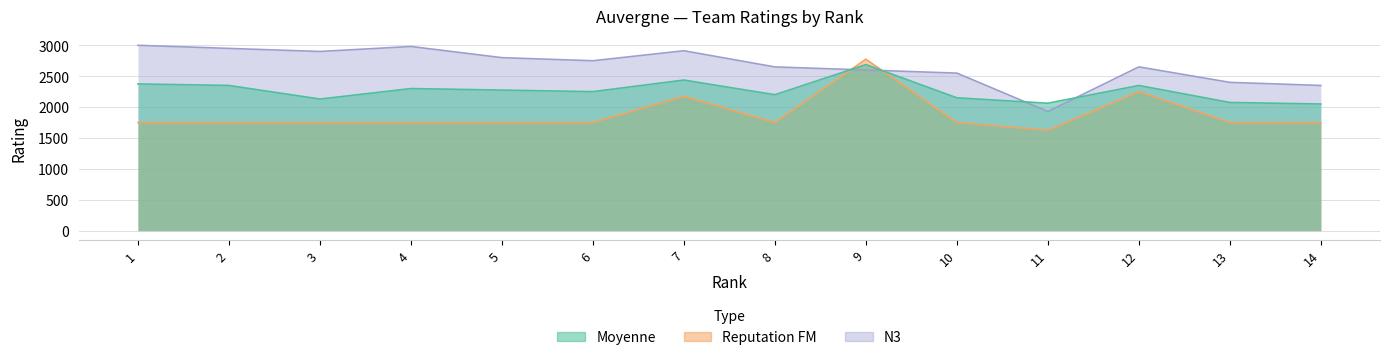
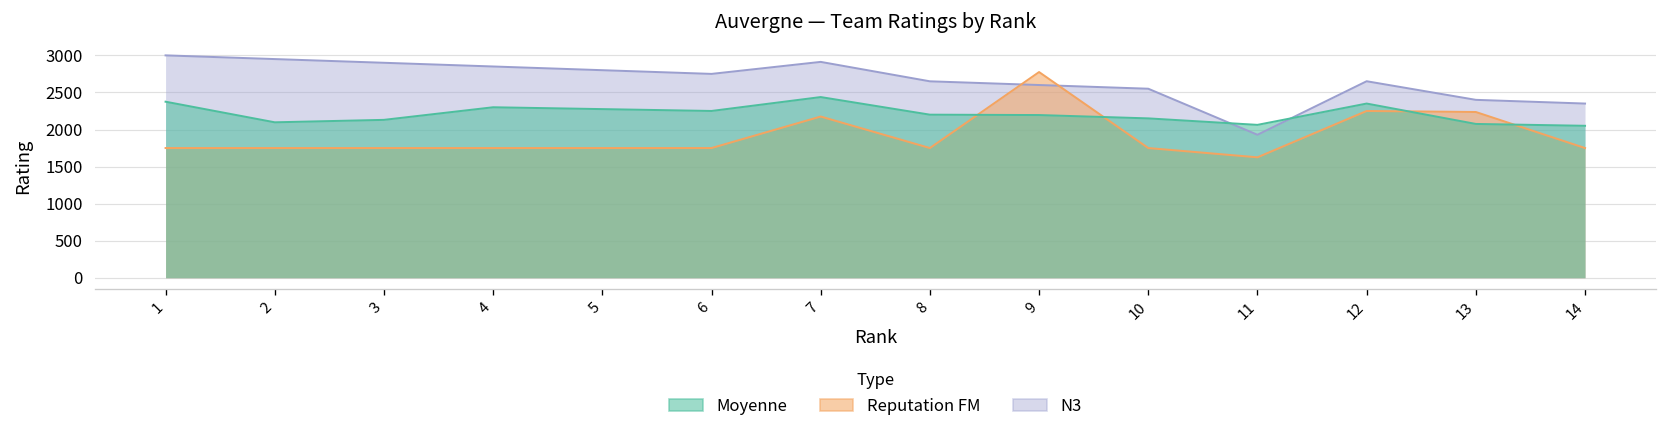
  {
    "N3": {
      "1": 3000,
      "2": 3000,
      "3": 2900,
-     "4": 3000,
+     "4": 2900,
      "5": 2800,
      "6": 2800,
      "7": 2900,
      "8": 2700,
      "9": 2600,
      "10": 2600,
      "11": 1900,
      "12": 2700,
      "13": 2400,
      "14": 2400
    },
    "Reputation FM": {
      "1": 1800,
      "2": 1800,
      "3": 1800,
      "4": 1800,
      "5": 1800,
      "6": 1800,
      "7": 2200,
      "8": 1800,
      "9": 2800,
      "10": 1800,
      "11": 1600,
      "12": 2300,
-     "13": 1800,
+     "13": 2200,
      "14": 1800
    },
    "Moyenne": {
      "1": 2400,
-     "2": 2400,
+     "2": 2100,
      "3": 2100,
      "4": 2300,
      "5": 2300,
      "6": 2300,
      "7": 2400,
      "8": 2200,
-     "9": 2700,
+     "9": 2200,
      "10": 2200,
      "11": 2100,
      "12": 2400,
      "13": 2100,
      "14": 2100
    }
  }
